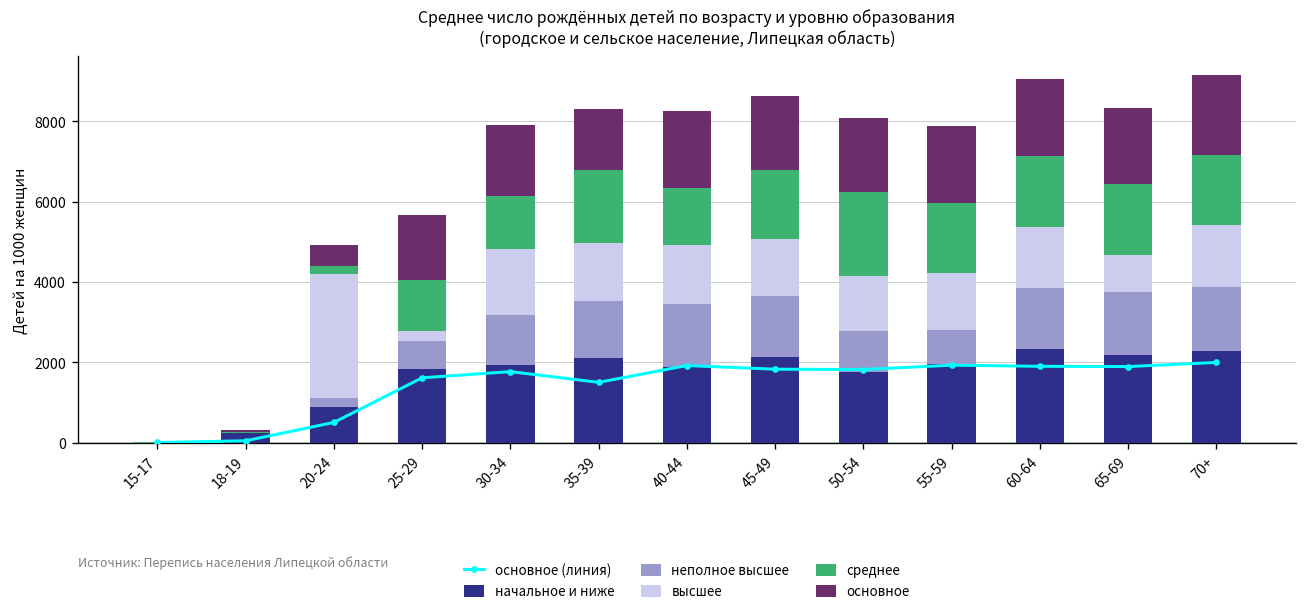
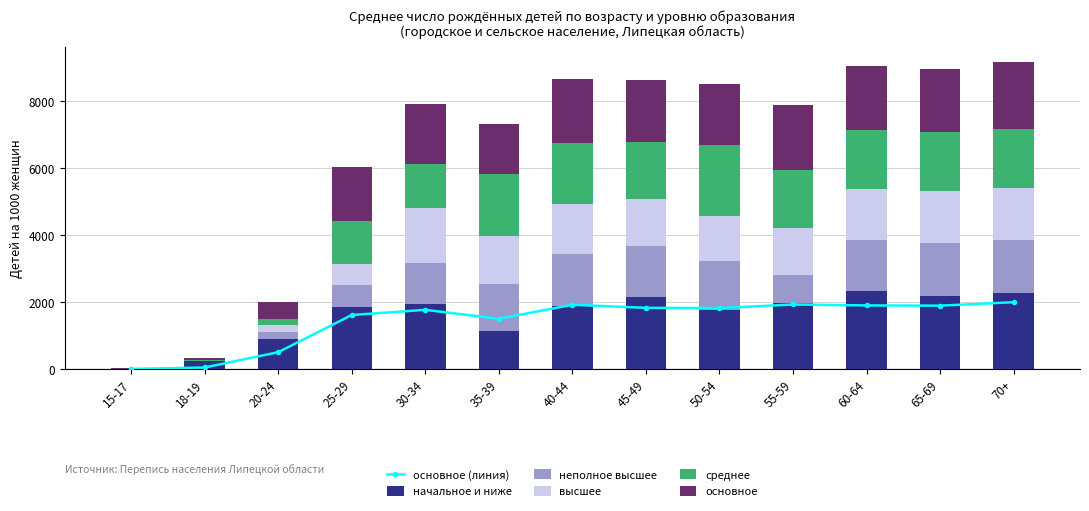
  {
    "основное (линия)": {
      "15-17": 0,
      "18-19": 0,
      "20-24": 500,
      "25-29": 1600,
      "30-34": 1800,
      "35-39": 1500,
      "40-44": 1900,
      "45-49": 1800,
      "50-54": 1800,
      "55-59": 1900,
      "60-64": 1900,
      "65-69": 1900,
      "70+": 2000
    },
    "начальное и ниже": {
      "18-19": 200,
      "20-24": 900,
      "25-29": 1800,
      "30-34": 1900,
-     "35-39": 2100,
+     "35-39": 1100,
      "40-44": 1900,
      "45-49": 2100,
      "50-54": 1800,
      "55-59": 2000,
      "60-64": 2300,
      "65-69": 2200,
      "70+": 2300
    },
    "неполное высшее": {
      "15-17": 0,
      "18-19": 0,
      "20-24": 200,
      "25-29": 700,
      "30-34": 1200,
      "35-39": 1400,
      "40-44": 1600,
      "45-49": 1500,
-     "50-54": 1000,
+     "50-54": 1500,
      "55-59": 800,
      "60-64": 1500,
      "65-69": 1600,
      "70+": 1600
    },
    "высшее": {
      "15-17": 0,
      "18-19": 0,
-     "20-24": 3100,
-     "25-29": 300,
+     "20-24": 200,
+     "25-29": 600,
      "30-34": 1600,
      "35-39": 1400,
      "40-44": 1500,
      "45-49": 1400,
      "50-54": 1400,
      "55-59": 1400,
      "60-64": 1500,
-     "65-69": 900,
+     "65-69": 1600,
      "70+": 1600
    },
    "среднее": {
      "20-24": 200,
      "25-29": 1300,
      "30-34": 1300,
      "35-39": 1800,
-     "40-44": 1400,
+     "40-44": 1800,
      "45-49": 1700,
      "50-54": 2100,
      "55-59": 1700,
      "60-64": 1800,
      "65-69": 1800,
      "70+": 1700
    },
    "основное": {
      "20-24": 500,
      "25-29": 1600,
      "30-34": 1800,
      "35-39": 1500,
      "40-44": 1900,
      "45-49": 1800,
      "50-54": 1800,
      "55-59": 1900,
      "60-64": 1900,
      "65-69": 1900,
      "70+": 2000
    }
  }
